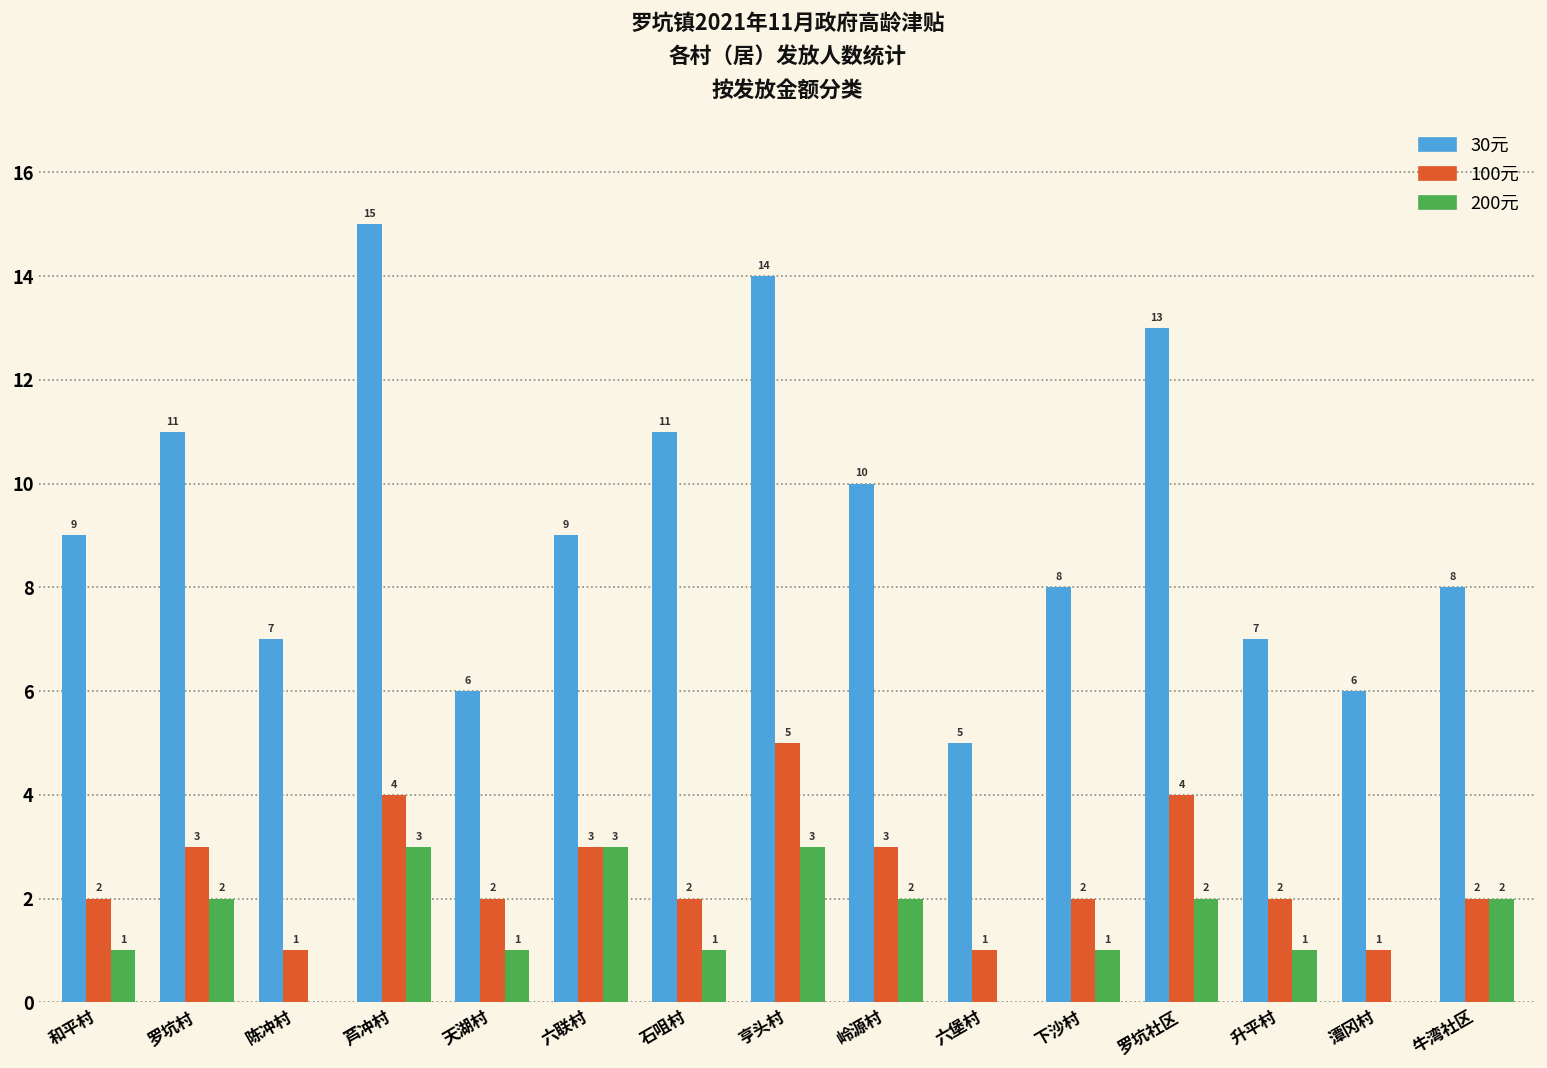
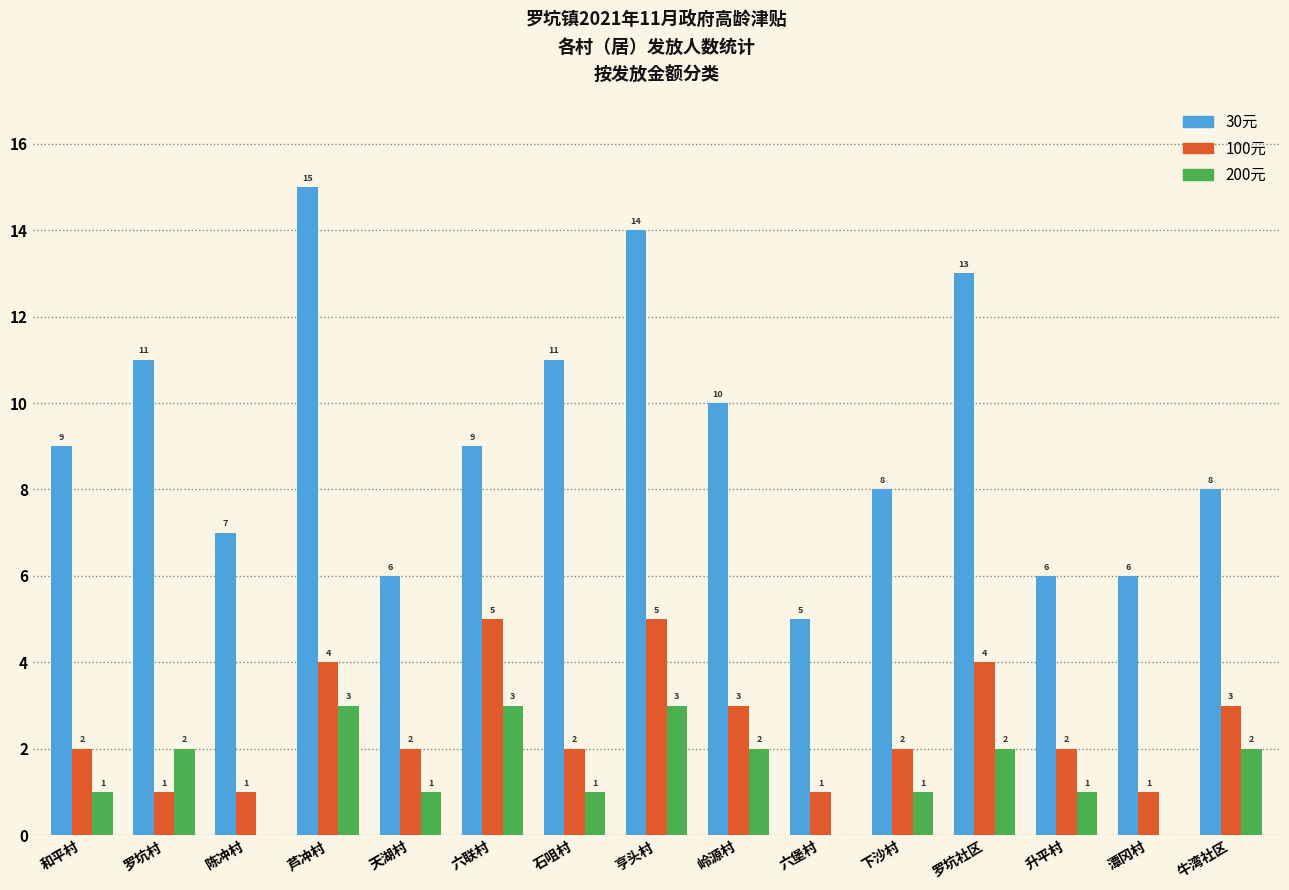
  {
    "30元": {
      "和平村": 9,
      "罗坑村": 11,
      "陈冲村": 7,
      "芦冲村": 15,
      "天湖村": 6,
      "六联村": 9,
      "石咀村": 11,
      "亨头村": 14,
      "岭源村": 10,
      "六堡村": 5,
      "下沙村": 8,
      "罗坑社区": 13,
-     "升平村": 7,
+     "升平村": 6,
      "潭冈村": 6,
      "牛湾社区": 8
    },
    "100元": {
      "和平村": 2,
-     "罗坑村": 3,
+     "罗坑村": 1,
      "陈冲村": 1,
      "芦冲村": 4,
      "天湖村": 2,
-     "六联村": 3,
+     "六联村": 5,
      "石咀村": 2,
      "亨头村": 5,
      "岭源村": 3,
      "六堡村": 1,
      "下沙村": 2,
      "罗坑社区": 4,
      "升平村": 2,
      "潭冈村": 1,
-     "牛湾社区": 2
+     "牛湾社区": 3
    },
    "200元": {
      "和平村": 1,
      "罗坑村": 2,
      "芦冲村": 3,
      "天湖村": 1,
      "六联村": 3,
      "石咀村": 1,
      "亨头村": 3,
      "岭源村": 2,
      "下沙村": 1,
      "罗坑社区": 2,
      "升平村": 1,
      "牛湾社区": 2
    }
  }
